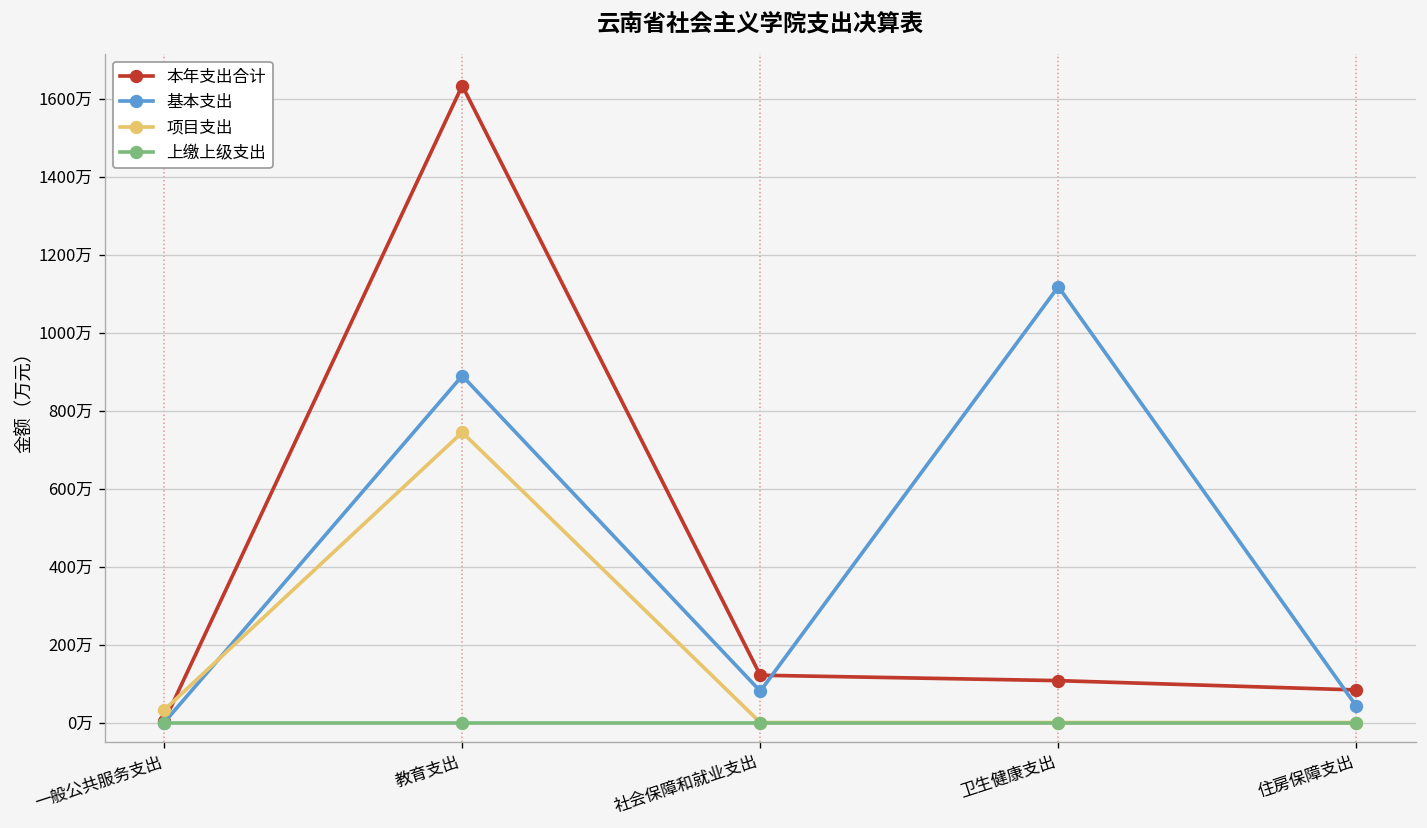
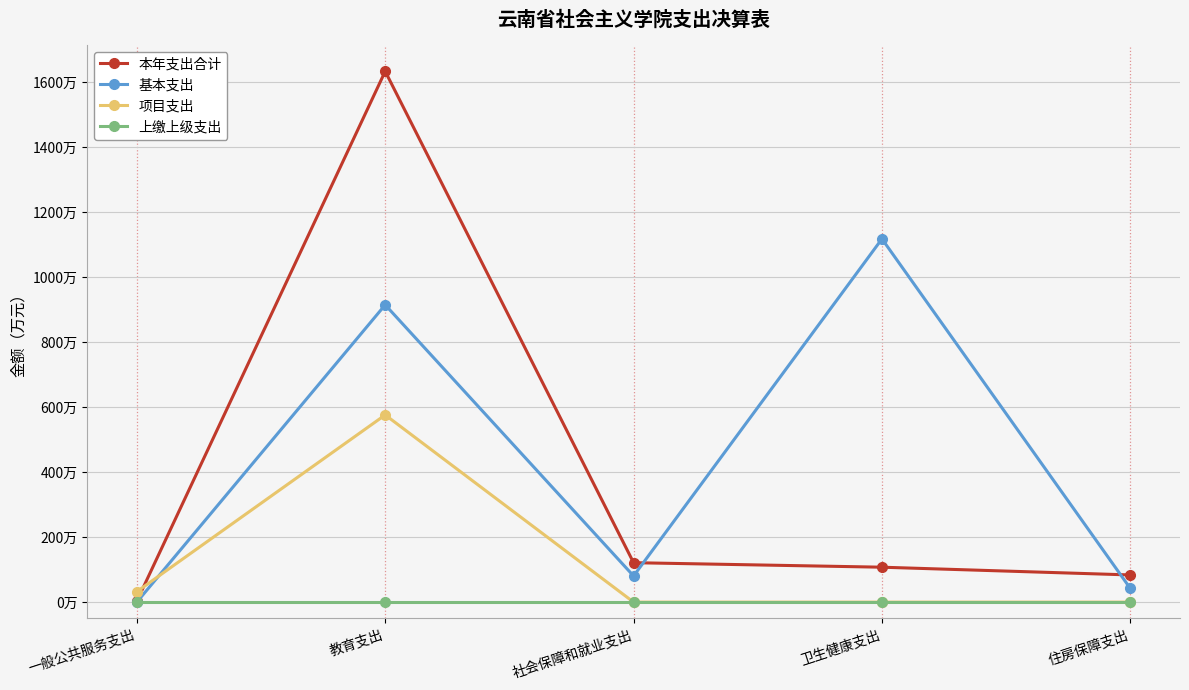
  {
    "本年支出合计": {
      "教育支出": "1630万",
      "社会保障和就业支出": "120万",
      "卫生健康支出": "110万",
      "住房保障支出": "80万"
    },
    "基本支出": {
-     "教育支出": "890万",
+     "教育支出": "920万",
      "社会保障和就业支出": "80万",
      "卫生健康支出": "1120万",
      "住房保障支出": "40万"
    },
    "项目支出": {
      "一般公共服务支出": "30万",
-     "教育支出": "740万"
+     "教育支出": "580万"
    },
    "上缴上级支出": {
      "教育支出": "0万"
    }
  }
